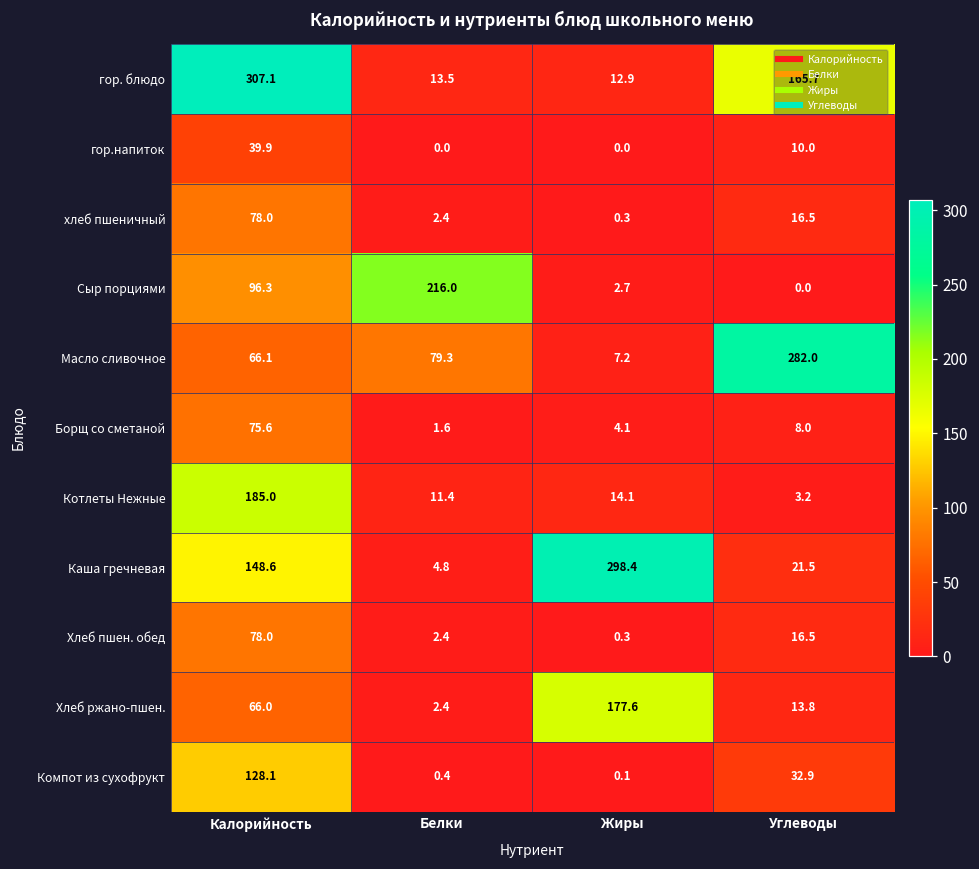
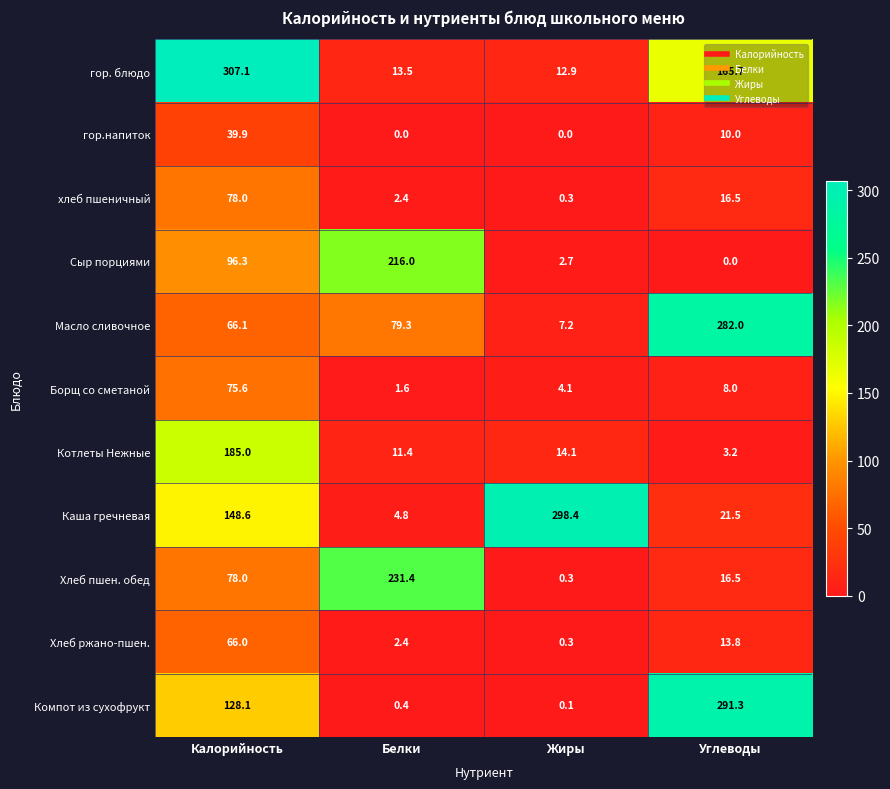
  {
    "гор. блюдо": {
      "Калорийность": 307.1,
      "Белки": 13.5,
      "Жиры": 12.9
    },
    "гор.напиток": {
      "Калорийность": 39.9,
      "Белки": 0.0,
      "Жиры": 0.0,
      "Углеводы": 10.0
    },
    "хлеб пшеничный": {
      "Калорийность": 78.0,
      "Белки": 2.4,
      "Жиры": 0.3,
      "Углеводы": 16.5
    },
    "Сыр порциями": {
      "Калорийность": 96.3,
      "Белки": 216.0,
      "Жиры": 2.7,
      "Углеводы": 0.0
    },
    "Масло сливочное": {
      "Калорийность": 66.1,
      "Белки": 79.3,
      "Жиры": 7.2,
      "Углеводы": 282.0
    },
    "Борщ со сметаной": {
      "Калорийность": 75.6,
      "Белки": 1.6,
      "Жиры": 4.1,
      "Углеводы": 8.0
    },
    "Котлеты Нежные": {
      "Калорийность": 185.0,
      "Белки": 11.4,
      "Жиры": 14.1,
      "Углеводы": 3.2
    },
    "Каша гречневая": {
      "Калорийность": 148.6,
      "Белки": 4.8,
      "Жиры": 298.4,
      "Углеводы": 21.5
    },
    "Хлеб пшен. обед": {
      "Калорийность": 78.0,
-     "Белки": 2.4,
+     "Белки": 231.4,
      "Жиры": 0.3,
      "Углеводы": 16.5
    },
    "Хлеб ржано-пшен.": {
      "Калорийность": 66.0,
      "Белки": 2.4,
-     "Жиры": 177.6,
+     "Жиры": 0.3,
      "Углеводы": 13.8
    },
    "Компот из сухофрукт": {
      "Калорийность": 128.1,
      "Белки": 0.4,
      "Жиры": 0.1,
-     "Углеводы": 32.9
+     "Углеводы": 291.3
    }
  }
